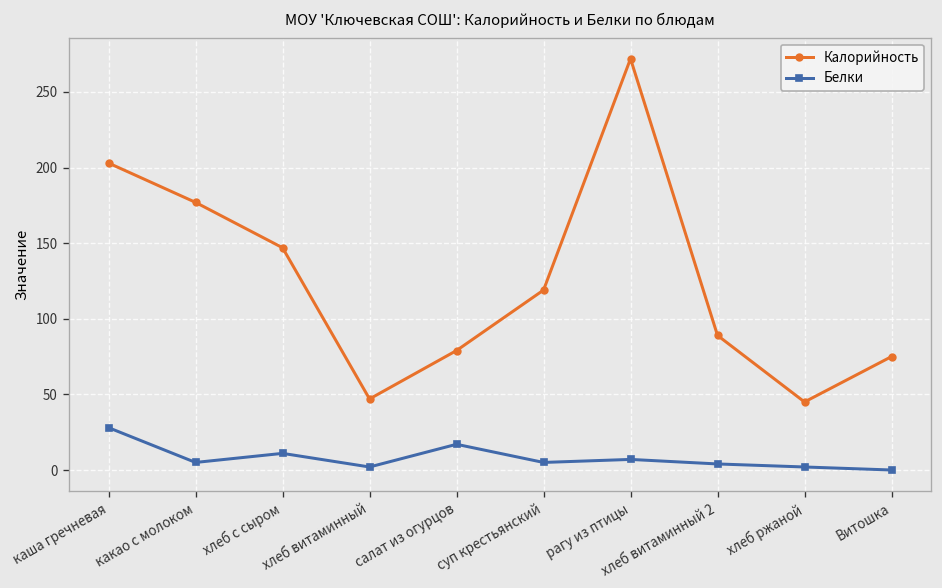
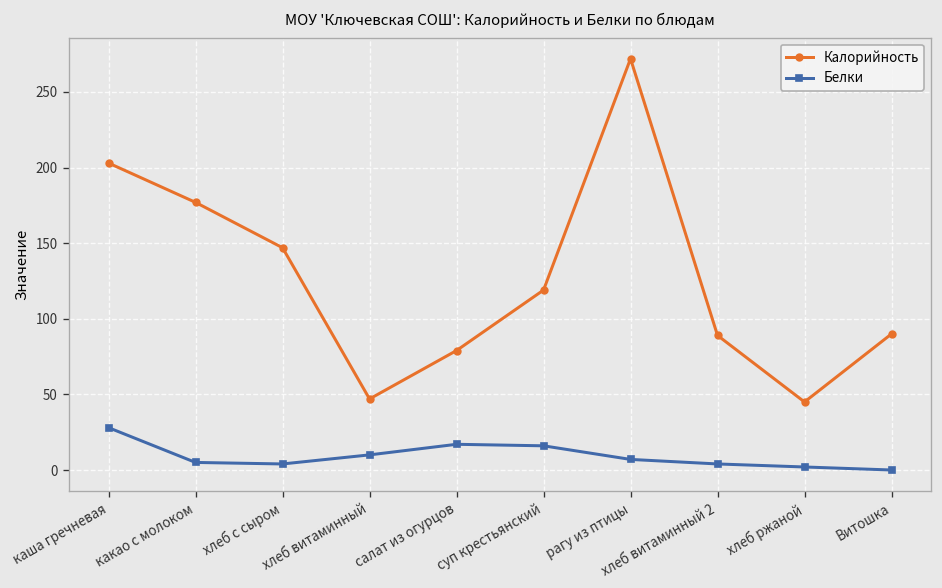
  {
    "Калорийность": {
      "каша гречневая": 203,
      "какао с молоком": 177,
      "хлеб с сыром": 147,
      "хлеб витаминный": 47,
      "салат из огурцов": 79,
      "суп крестьянский": 119,
      "рагу из птицы": 272,
      "хлеб витаминный 2": 89,
      "хлеб ржаной": 45,
-     "Витошка": 75
+     "Витошка": 90
    },
    "Белки": {
      "каша гречневая": 28,
      "какао с молоком": 5,
-     "хлеб с сыром": 11,
-     "хлеб витаминный": 2,
+     "хлеб с сыром": 4,
+     "хлеб витаминный": 10,
      "салат из огурцов": 17,
-     "суп крестьянский": 5,
+     "суп крестьянский": 16,
      "рагу из птицы": 7,
      "хлеб витаминный 2": 4,
      "хлеб ржаной": 2,
      "Витошка": 0
    }
  }
